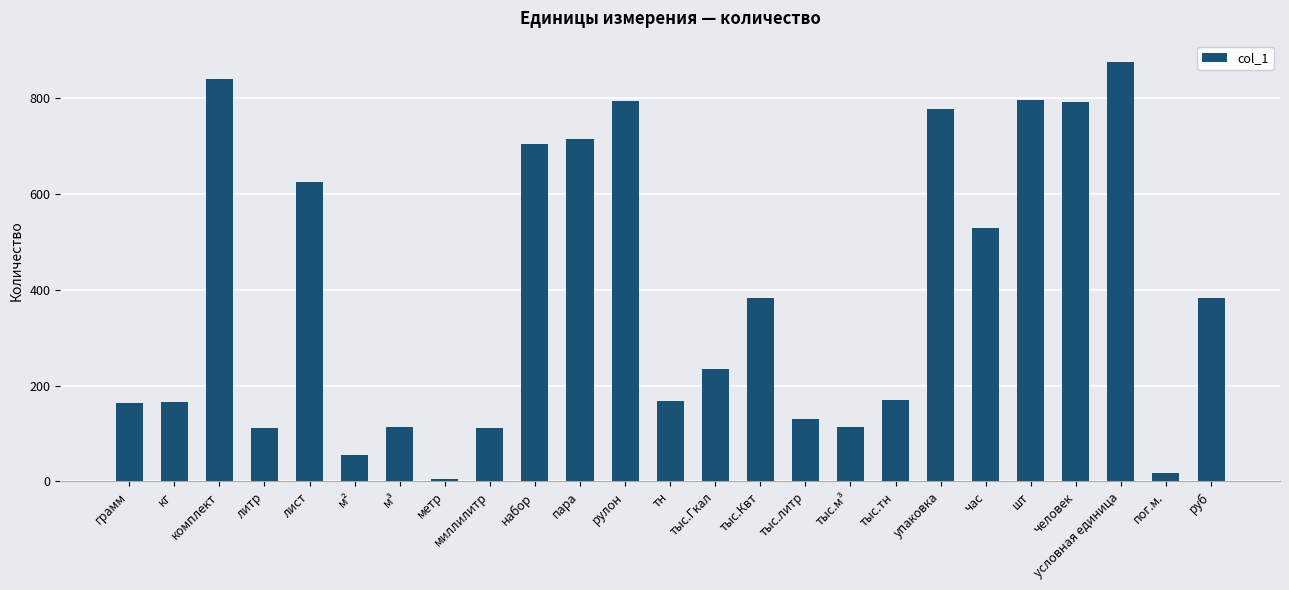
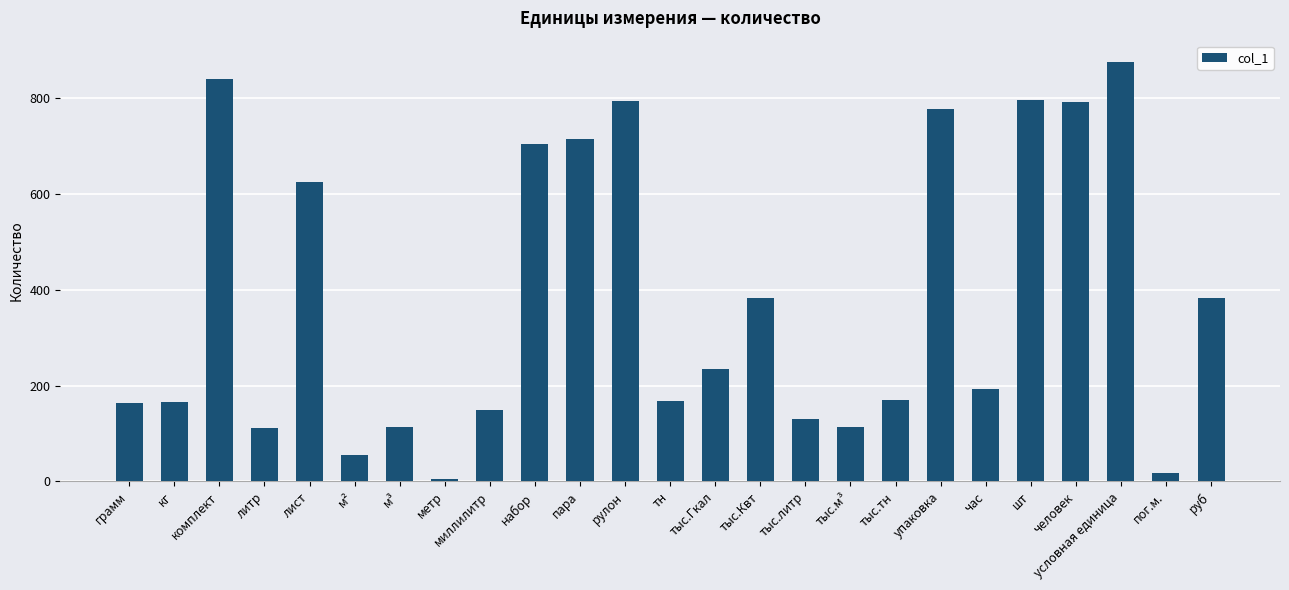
  {
    "грамм": 160,
    "кг": 170,
    "комплект": 840,
    "литр": 110,
    "лист": 630,
    "м²": 60,
    "м³": 110,
    "метр": 10,
-   "миллилитр": 110,
+   "миллилитр": 150,
    "набор": 700,
    "пара": 720,
    "рулон": 790,
    "тн": 170,
    "тыс.Гкал": 230,
    "тыс.Квт": 380,
    "тыс.литр": 130,
    "тыс.м³": 110,
    "тыс.тн": 170,
    "упаковка": 780,
-   "час": 530,
+   "час": 190,
    "шт": 800,
    "человек": 790,
    "условная единица": 880,
    "пог.м.": 20,
    "руб": 380
  }
